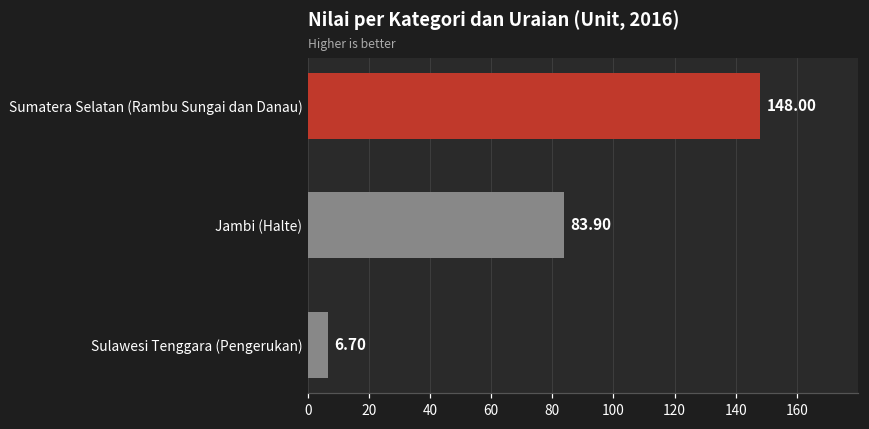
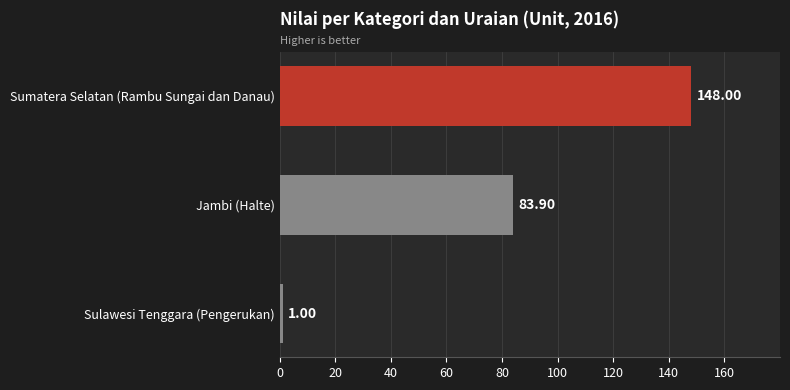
  {
    "Sumatera Selatan (Rambu Sungai dan Danau)": 148.00,
    "Jambi (Halte)": 83.90,
-   "Sulawesi Tenggara (Pengerukan)": 6.70
+   "Sulawesi Tenggara (Pengerukan)": 1.00
  }
